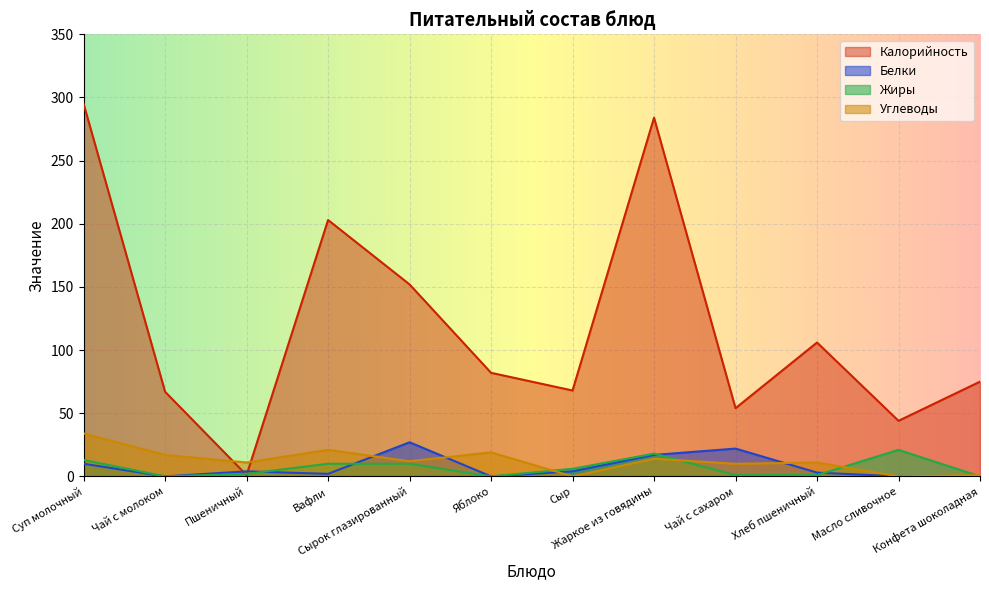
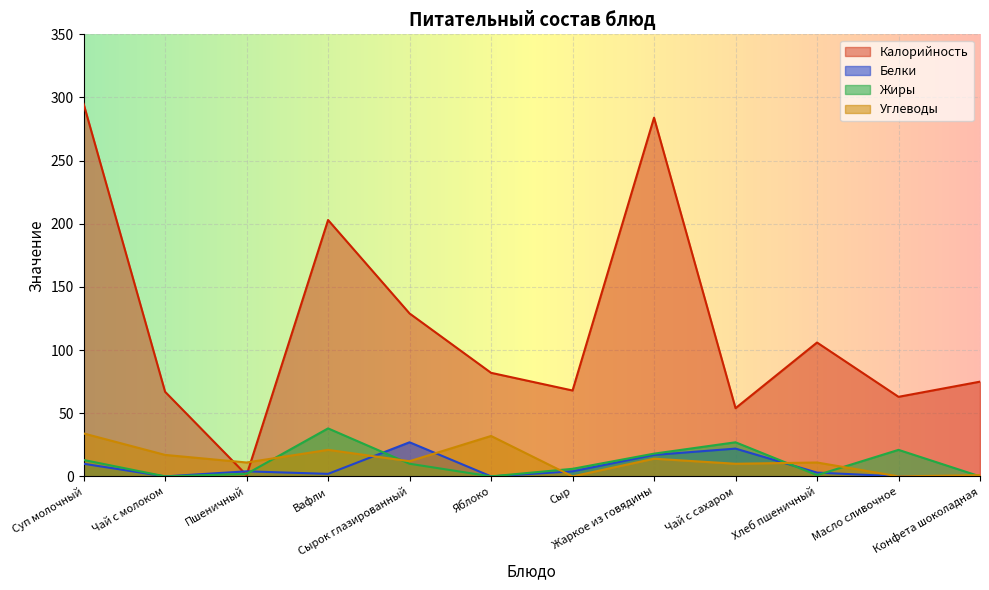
  {
    "Калорийность": {
      "Суп молочный": 295,
      "Чай с молоком": 67,
      "Вафли": 203,
-     "Сырок глазированный": 152,
+     "Сырок глазированный": 129,
      "Яблоко": 82,
      "Сыр": 68,
      "Жаркое из говядины": 284,
      "Чай с сахаром": 54,
      "Хлеб пшеничный": 106,
-     "Масло сливочное": 44,
+     "Масло сливочное": 63,
      "Конфета шоколадная": 75
    },
    "Белки": {
      "Суп молочный": 10,
      "Пшеничный": 4,
      "Вафли": 2,
      "Сырок глазированный": 27,
      "Чай с сахаром": 22
    },
    "Жиры": {
      "Суп молочный": 13,
-     "Вафли": 10,
+     "Вафли": 38,
      "Сырок глазированный": 10,
-     "Чай с сахаром": 1,
+     "Чай с сахаром": 27,
      "Масло сливочное": 21
    },
    "Углеводы": {
      "Суп молочный": 34,
      "Чай с молоком": 17,
      "Пшеничный": 11,
      "Вафли": 21,
      "Сырок глазированный": 12,
-     "Яблоко": 19,
+     "Яблоко": 32,
      "Сыр": 0,
      "Жаркое из говядины": 14,
      "Чай с сахаром": 10,
      "Хлеб пшеничный": 11
    }
  }
